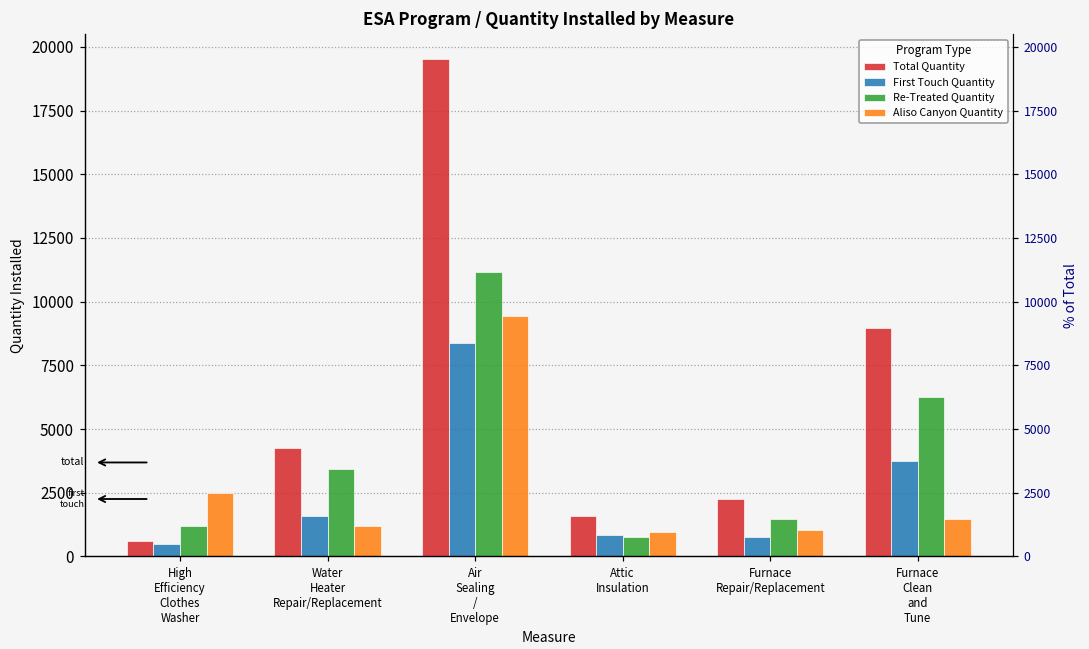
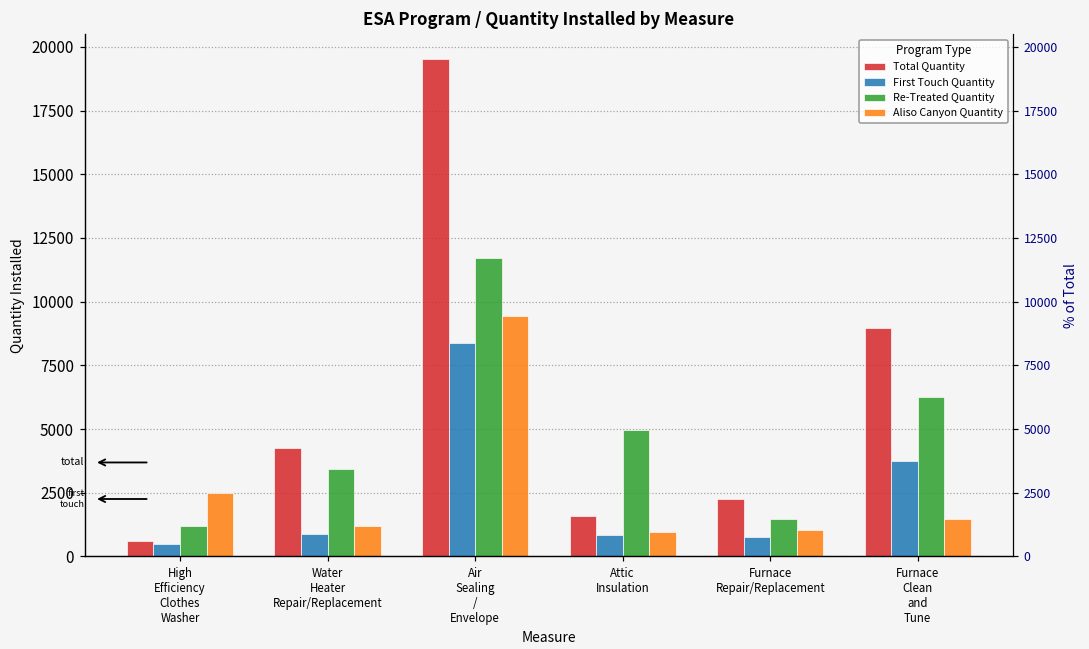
  {
    "Total Quantity": {
      "High Efficiency Clothes Washer": 600,
      "Water Heater Repair/Replacement": 4300,
      "Air Sealing / Envelope": 19500,
      "Attic Insulation": 1600,
      "Furnace Repair/Replacement": 2300,
      "Furnace Clean and Tune": 9000
    },
    "First Touch Quantity": {
      "High Efficiency Clothes Washer": 500,
-     "Water Heater Repair/Replacement": 1600,
+     "Water Heater Repair/Replacement": 900,
      "Air Sealing / Envelope": 8400,
      "Attic Insulation": 800,
      "Furnace Repair/Replacement": 800,
      "Furnace Clean and Tune": 3700
    },
    "Re-Treated Quantity": {
      "High Efficiency Clothes Washer": 1200,
      "Water Heater Repair/Replacement": 3400,
-     "Air Sealing / Envelope": 11200,
-     "Attic Insulation": 800,
+     "Air Sealing / Envelope": 11700,
+     "Attic Insulation": 5000,
      "Furnace Repair/Replacement": 1500,
      "Furnace Clean and Tune": 6300
    },
    "Aliso Canyon Quantity": {
      "High Efficiency Clothes Washer": 2500,
      "Water Heater Repair/Replacement": 1200,
      "Air Sealing / Envelope": 9400,
      "Attic Insulation": 1000,
      "Furnace Repair/Replacement": 1100,
      "Furnace Clean and Tune": 1500
    }
  }
